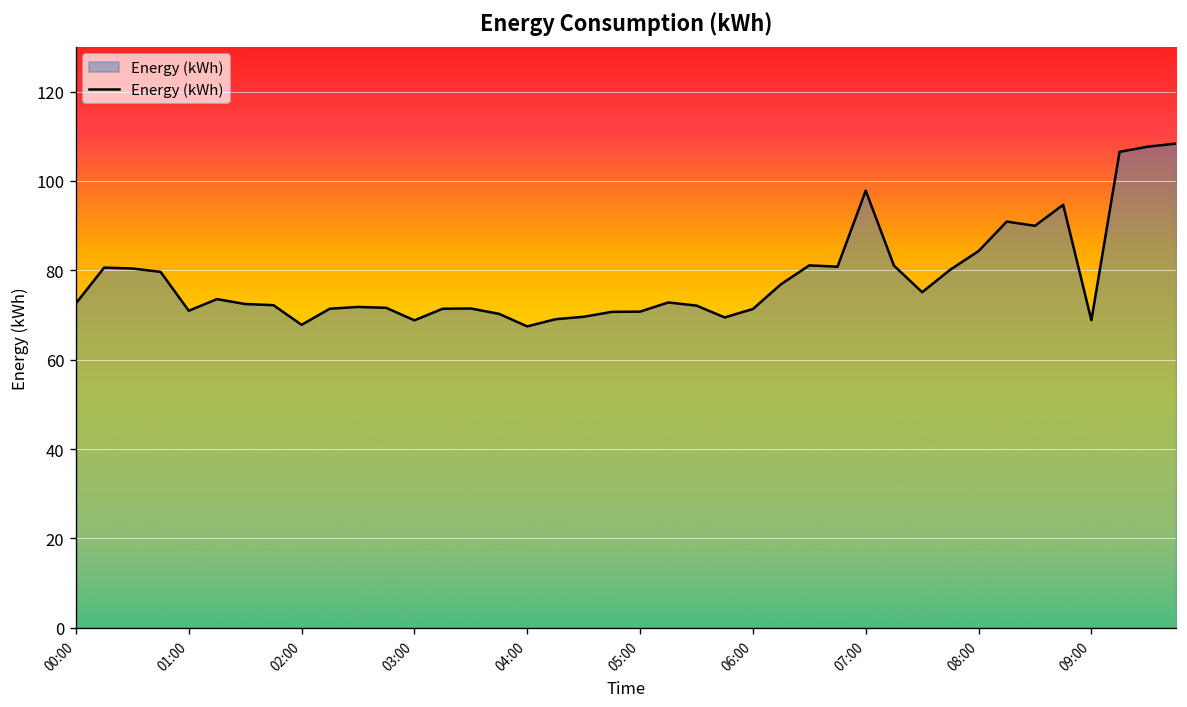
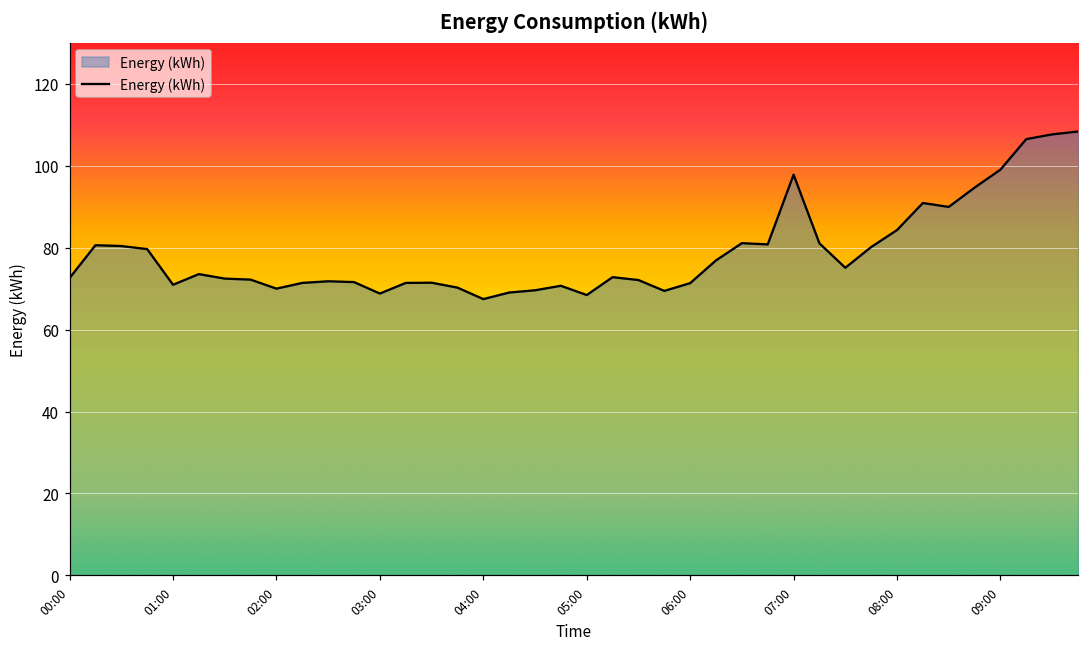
  {
    "00:00": 73,
    "01:00": 71,
-   "02:00": 68,
+   "02:00": 70,
    "03:00": 69,
    "04:00": 67,
-   "05:00": 71,
+   "05:00": 68,
    "06:00": 71,
    "07:00": 98,
    "08:00": 84,
-   "09:00": 69
+   "09:00": 99
  }
